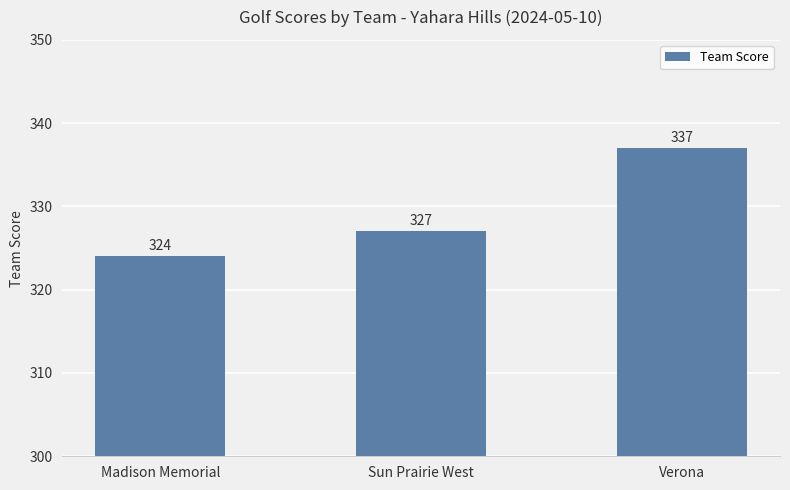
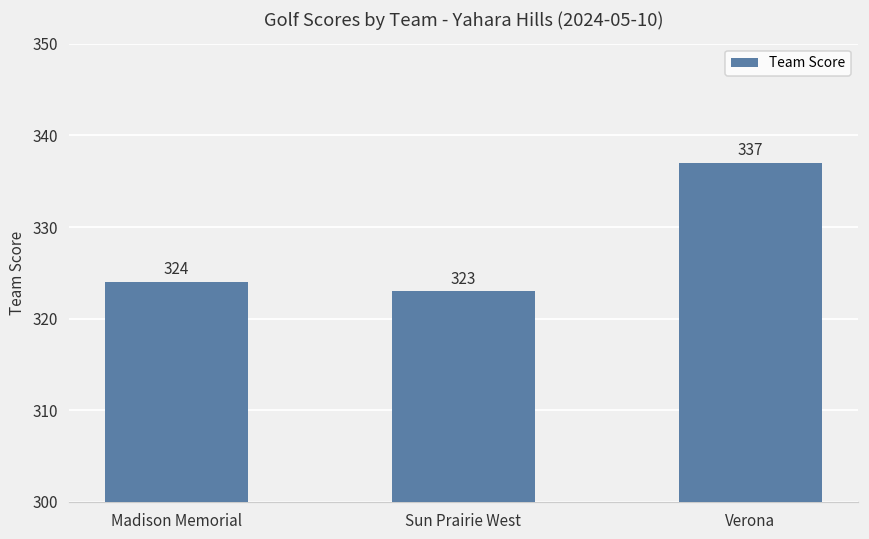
  {
    "Madison Memorial": 324,
-   "Sun Prairie West": 327,
+   "Sun Prairie West": 323,
    "Verona": 337
  }
